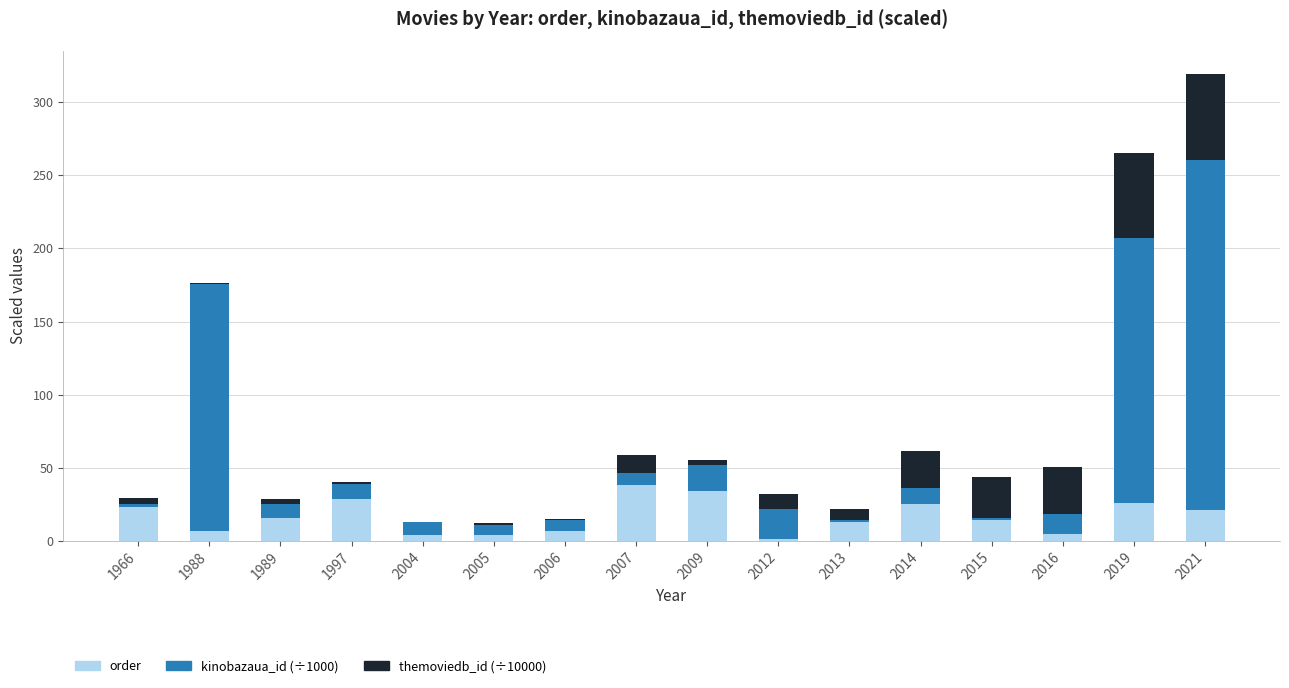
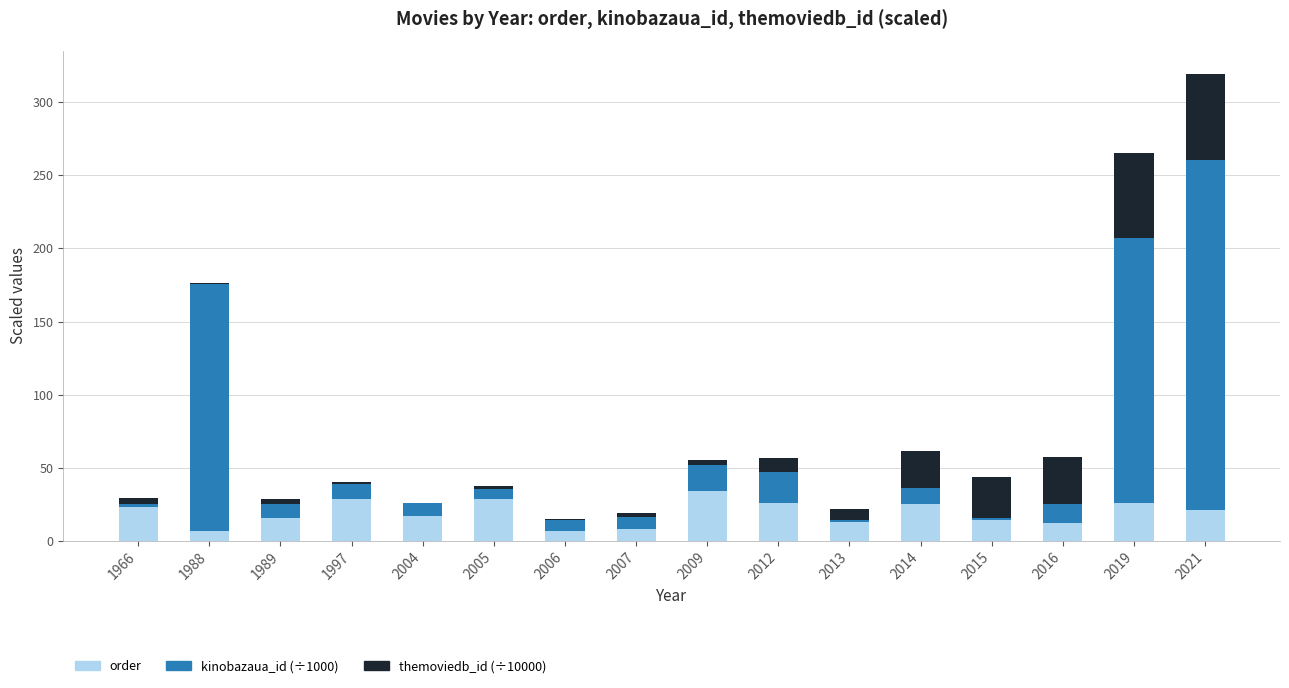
  {
    "order": {
      "1966": 23,
      "1988": 7,
      "1989": 16,
      "1997": 29,
-     "2004": 4,
-     "2005": 4,
+     "2004": 17,
+     "2005": 29,
      "2006": 7,
-     "2007": 38,
+     "2007": 8,
      "2009": 34,
-     "2012": 1,
+     "2012": 26,
      "2013": 13,
      "2014": 25,
      "2015": 14,
-     "2016": 5,
+     "2016": 12,
      "2019": 26,
      "2021": 21
    },
    "kinobazaua_id (÷1000)": {
      "1966": 2,
      "1988": 169,
      "1989": 9,
      "1997": 10,
      "2004": 9,
      "2005": 7,
      "2006": 7,
      "2007": 8,
      "2009": 18,
      "2012": 21,
      "2014": 11,
      "2016": 13,
      "2019": 181,
      "2021": 240
    },
    "themoviedb_id (÷10000)": {
      "1966": 4,
      "1989": 3,
-     "2007": 13,
+     "2007": 3,
      "2009": 3,
      "2012": 10,
      "2013": 8,
      "2014": 25,
      "2015": 28,
      "2016": 32,
      "2019": 58,
      "2021": 58
    }
  }
